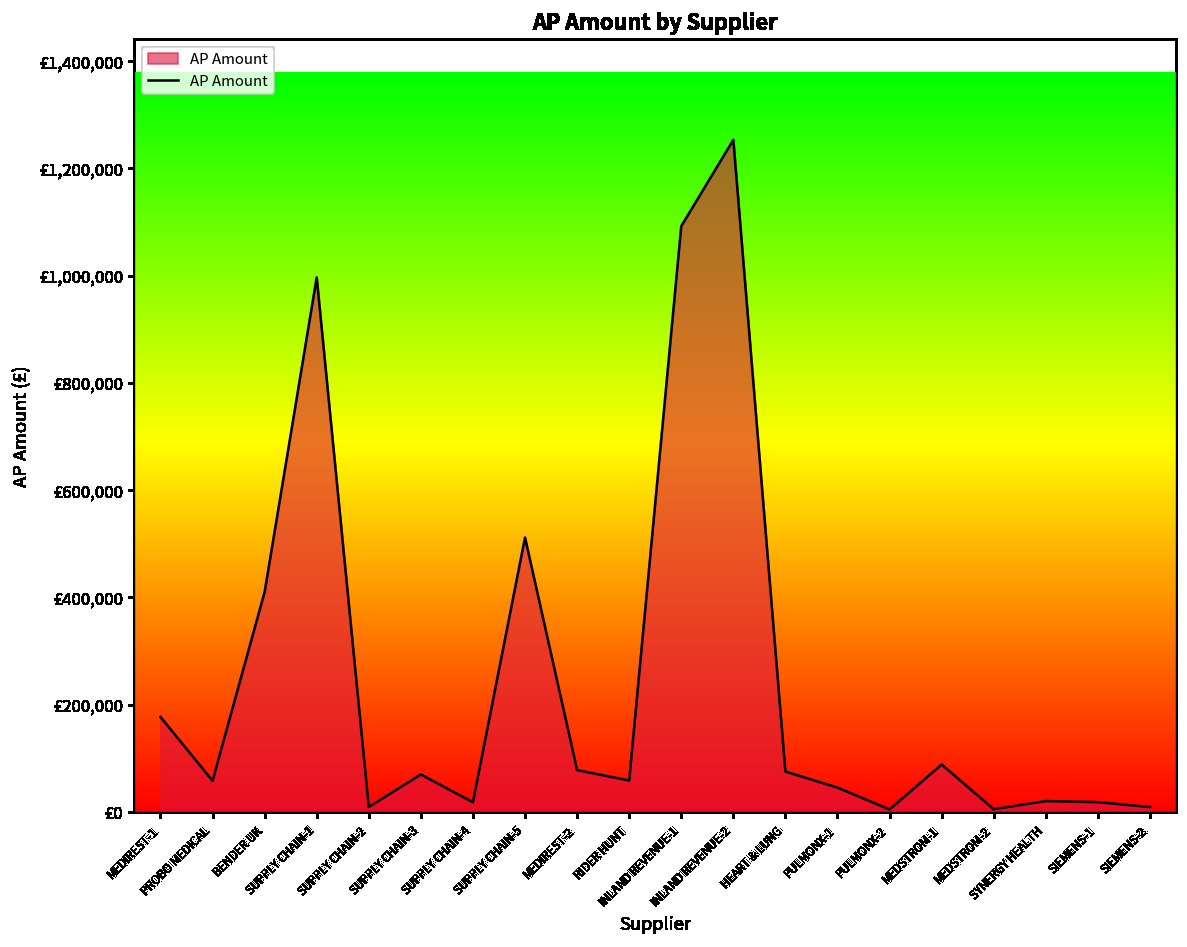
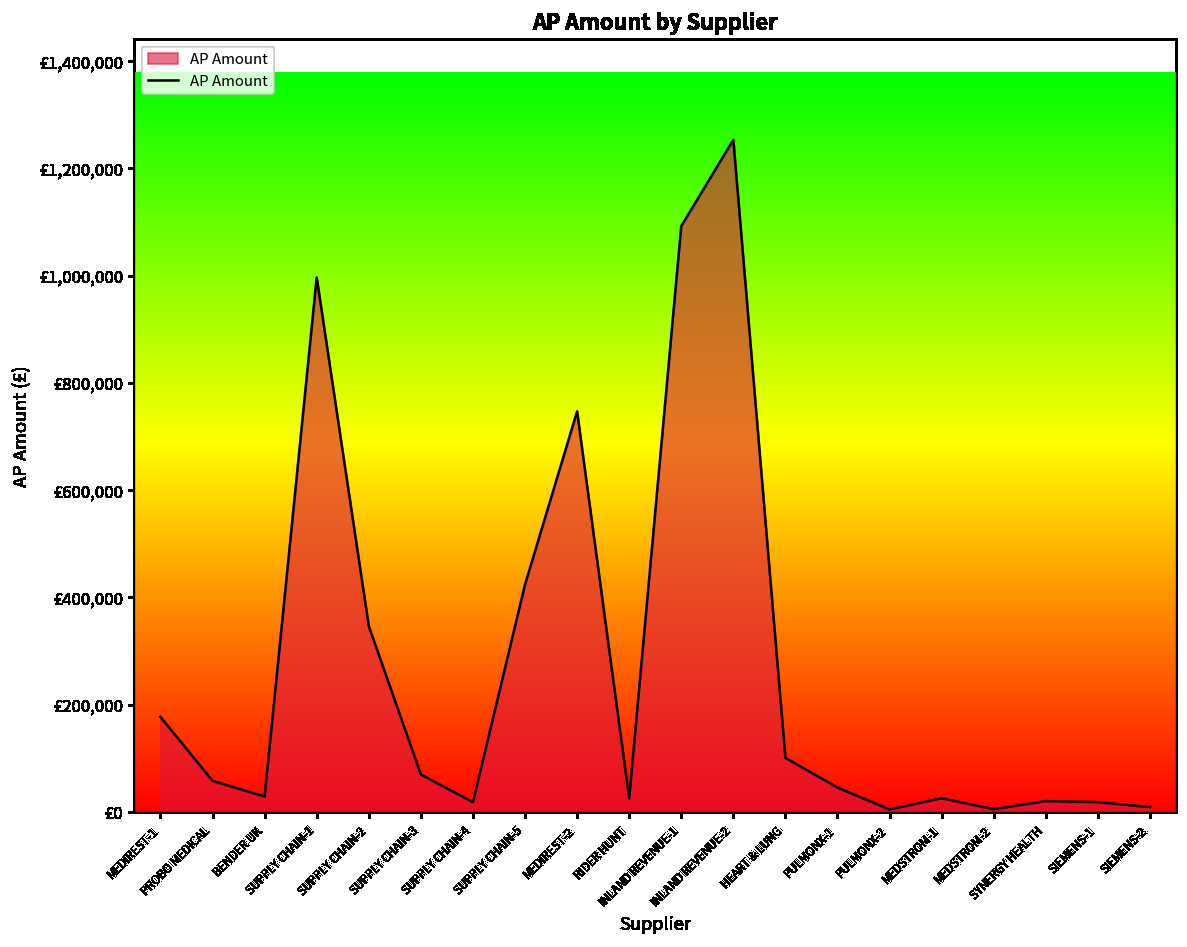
  {
    "MEDIREST-1": "£180,000",
    "PROBO MEDICAL": "£60,000",
-   "BENDER UK": "£410,000",
+   "BENDER UK": "£30,000",
    "SUPPLY CHAIN-1": "£1,000,000",
-   "SUPPLY CHAIN-2": "£10,000",
+   "SUPPLY CHAIN-2": "£350,000",
    "SUPPLY CHAIN-3": "£70,000",
    "SUPPLY CHAIN-4": "£20,000",
-   "SUPPLY CHAIN-5": "£510,000",
-   "MEDIREST-2": "£80,000",
-   "RIDER HUNT": "£60,000",
+   "SUPPLY CHAIN-5": "£420,000",
+   "MEDIREST-2": "£750,000",
+   "RIDER HUNT": "£30,000",
    "INLAND REVENUE-1": "£1,090,000",
    "INLAND REVENUE-2": "£1,250,000",
-   "HEART & LUNG": "£80,000",
+   "HEART & LUNG": "£100,000",
    "PULMONX-1": "£50,000",
    "PULMONX-2": "£0",
-   "MEDSTROM-1": "£90,000",
+   "MEDSTROM-1": "£30,000",
    "MEDSTROM-2": "£10,000",
    "SYNERGY HEALTH": "£20,000",
    "SIEMENS-1": "£20,000",
    "SIEMENS-2": "£10,000"
  }
